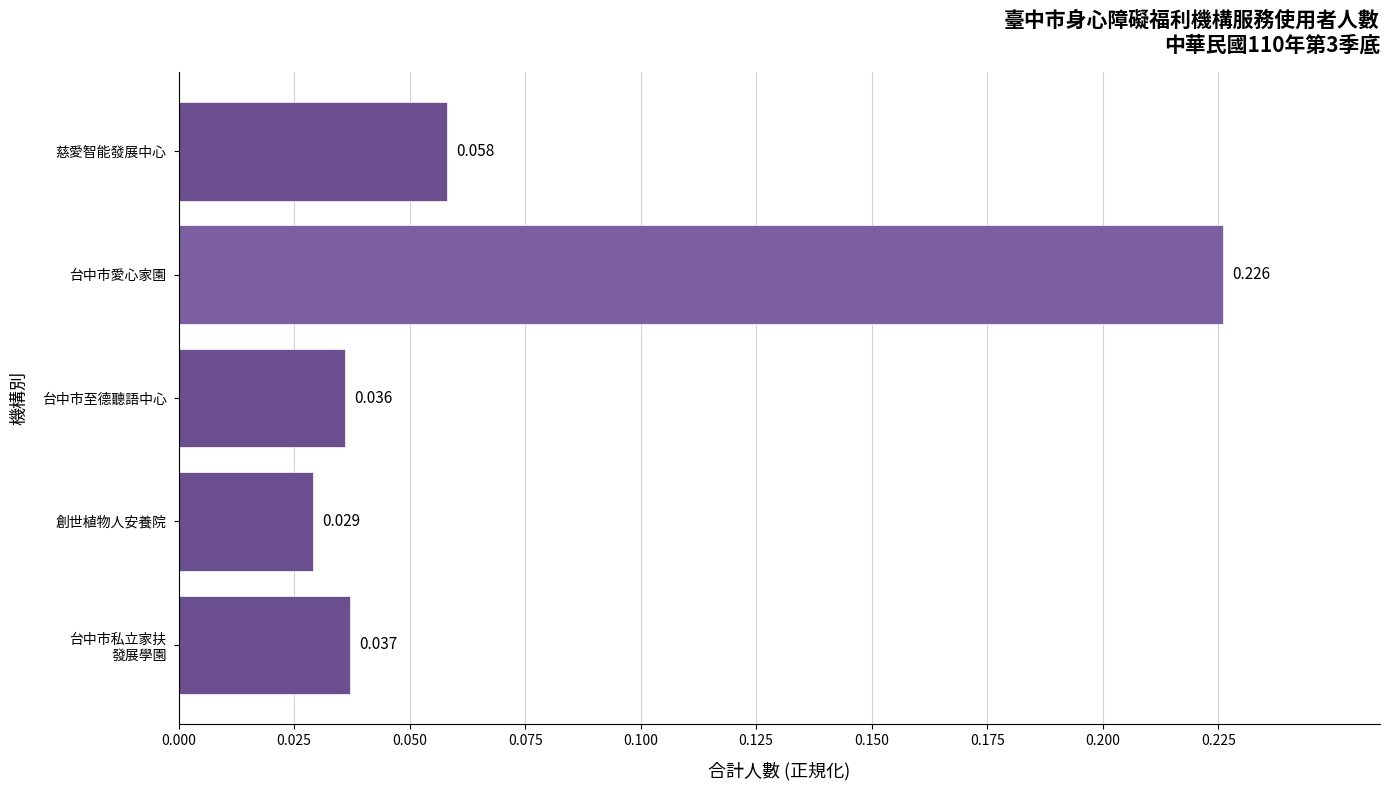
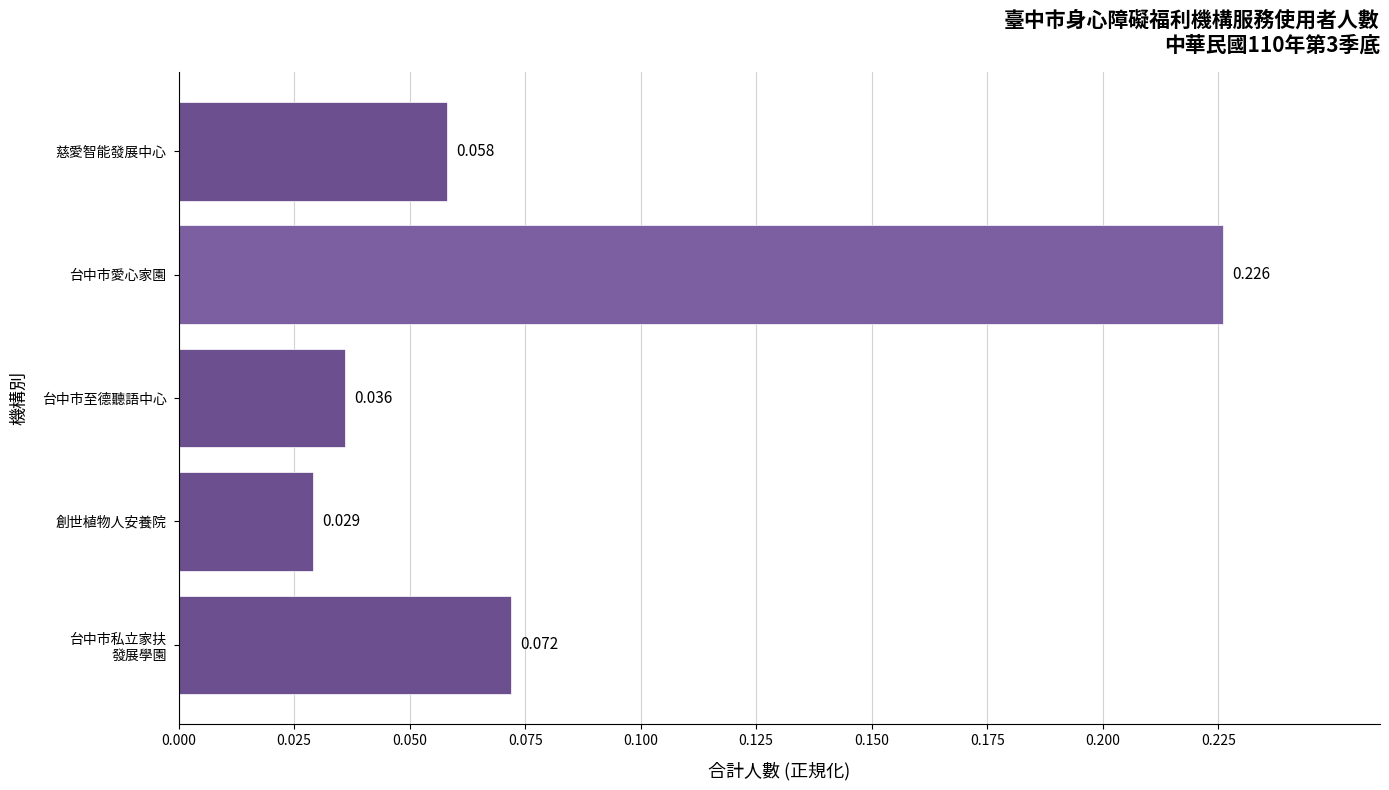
  {
    "慈愛智能發展中心": 0.058,
    "台中市愛心家園": 0.226,
    "台中市至德聽語中心": 0.036,
    "創世植物人安養院": 0.029,
-   "台中市私立家扶 發展學園": 0.037
+   "台中市私立家扶 發展學園": 0.072
  }
